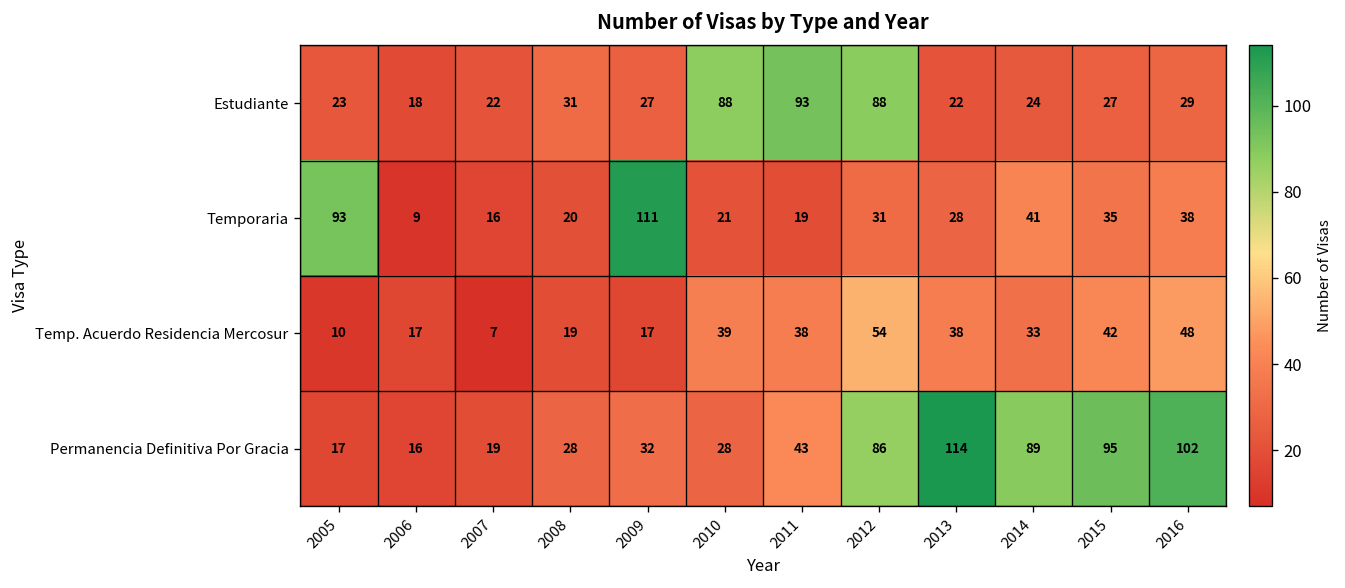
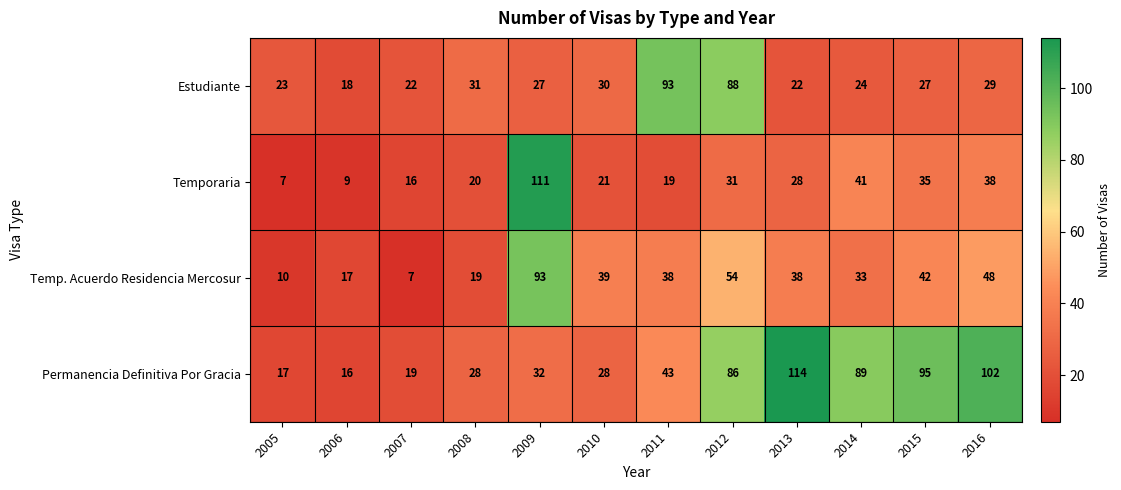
  {
    "Estudiante": {
      "2005": 23,
      "2006": 18,
      "2007": 22,
      "2008": 31,
      "2009": 27,
-     "2010": 88,
+     "2010": 30,
      "2011": 93,
      "2012": 88,
      "2013": 22,
      "2014": 24,
      "2015": 27,
      "2016": 29
    },
    "Temporaria": {
-     "2005": 93,
+     "2005": 7,
      "2006": 9,
      "2007": 16,
      "2008": 20,
      "2009": 111,
      "2010": 21,
      "2011": 19,
      "2012": 31,
      "2013": 28,
      "2014": 41,
      "2015": 35,
      "2016": 38
    },
    "Temp. Acuerdo Residencia Mercosur": {
      "2005": 10,
      "2006": 17,
      "2007": 7,
      "2008": 19,
-     "2009": 17,
+     "2009": 93,
      "2010": 39,
      "2011": 38,
      "2012": 54,
      "2013": 38,
      "2014": 33,
      "2015": 42,
      "2016": 48
    },
    "Permanencia Definitiva Por Gracia": {
      "2005": 17,
      "2006": 16,
      "2007": 19,
      "2008": 28,
      "2009": 32,
      "2010": 28,
      "2011": 43,
      "2012": 86,
      "2013": 114,
      "2014": 89,
      "2015": 95,
      "2016": 102
    }
  }
